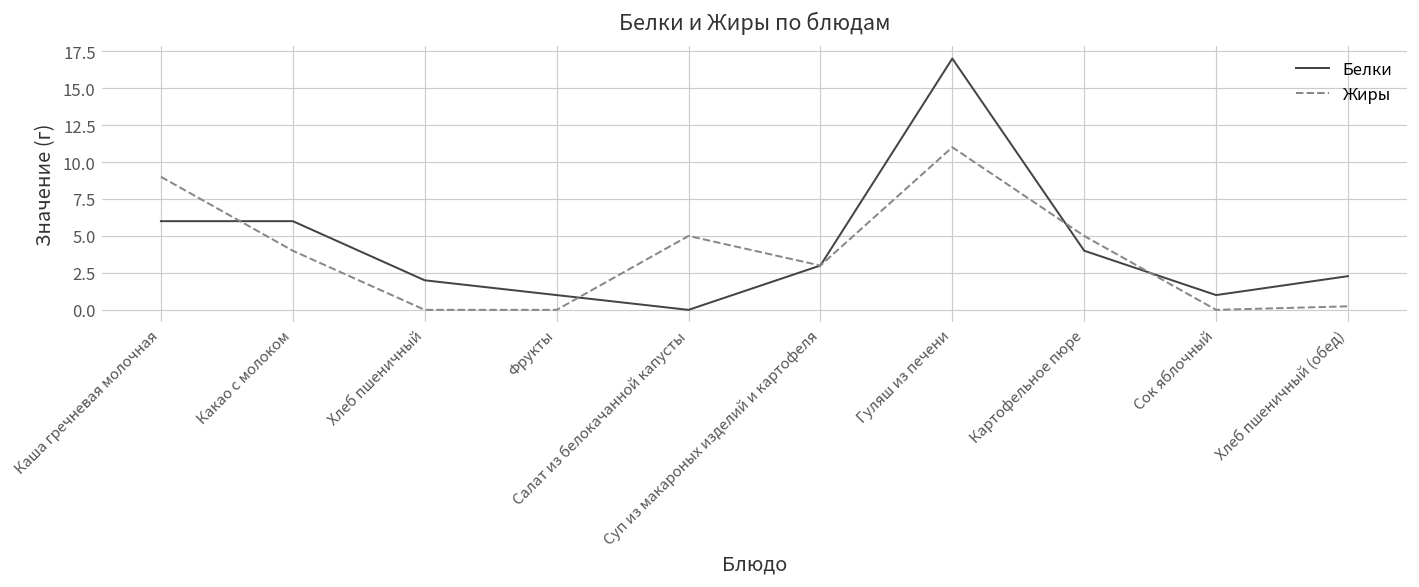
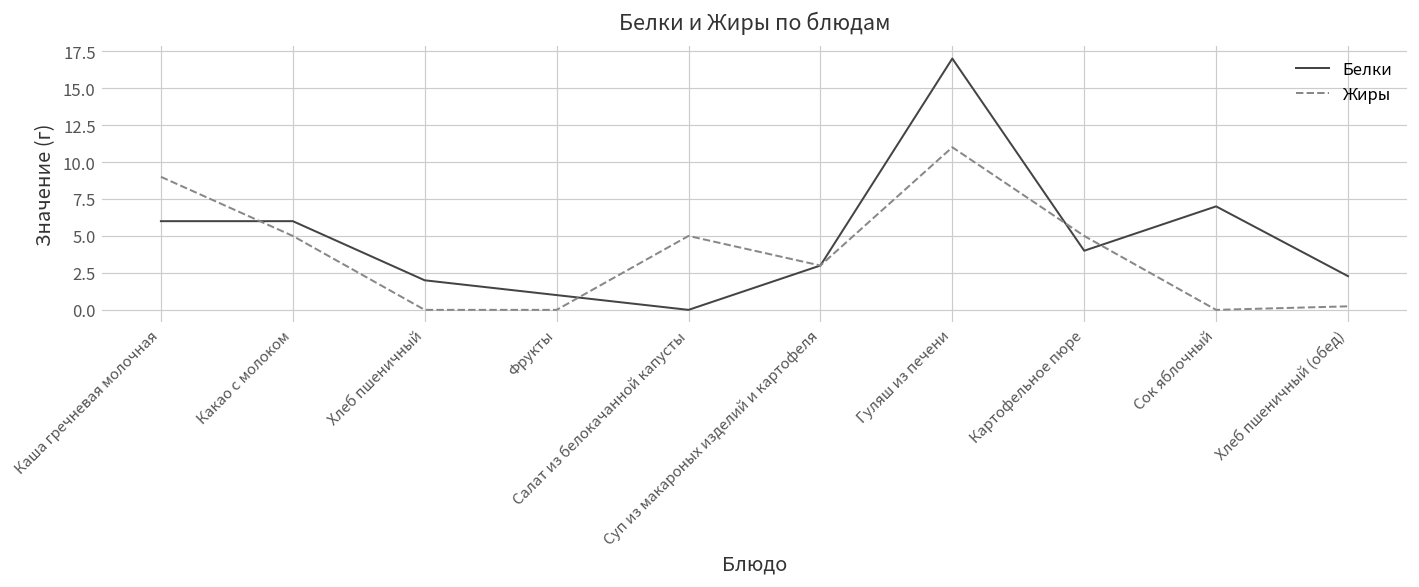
  {
    "Белки": {
      "Каша гречневая молочная": 6,
      "Какао с молоком": 6,
      "Хлеб пшеничный": 2,
      "Фрукты": 1,
      "Салат из белокачанной капусты": 0,
      "Гуляш из печени": 17,
      "Картофельное пюре": 4,
-     "Сок яблочный": 1,
+     "Сок яблочный": 7,
      "Хлеб пшеничный (обед)": 2.3
    },
    "Жиры": {
      "Каша гречневая молочная": 9,
-     "Какао с молоком": 4,
+     "Какао с молоком": 5,
      "Хлеб пшеничный": 0,
      "Фрукты": 0,
      "Салат из белокачанной капусты": 5,
      "Гуляш из печени": 11,
      "Картофельное пюре": 5,
      "Сок яблочный": 0,
      "Хлеб пшеничный (обед)": 0.2
    }
  }
